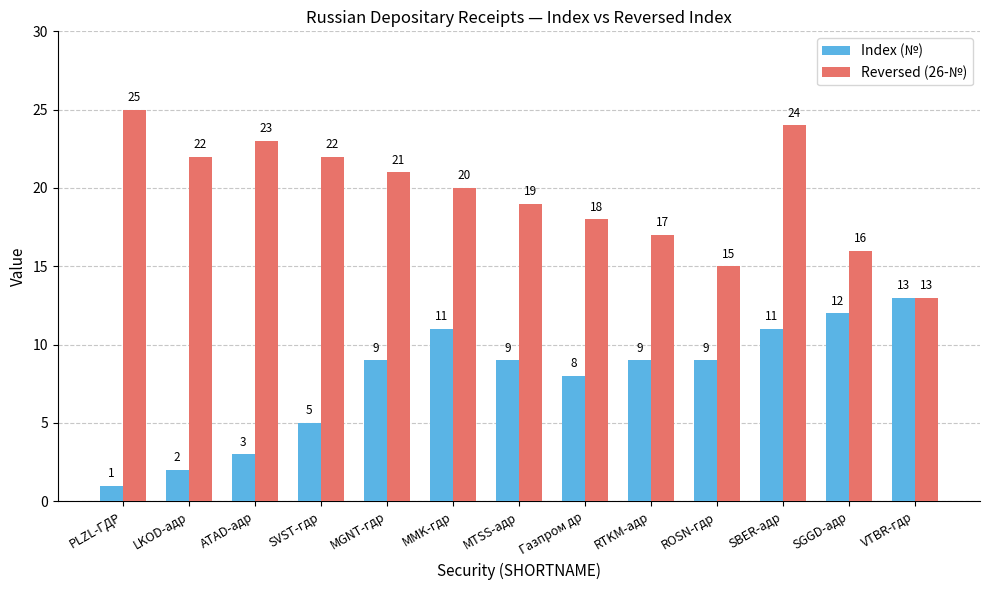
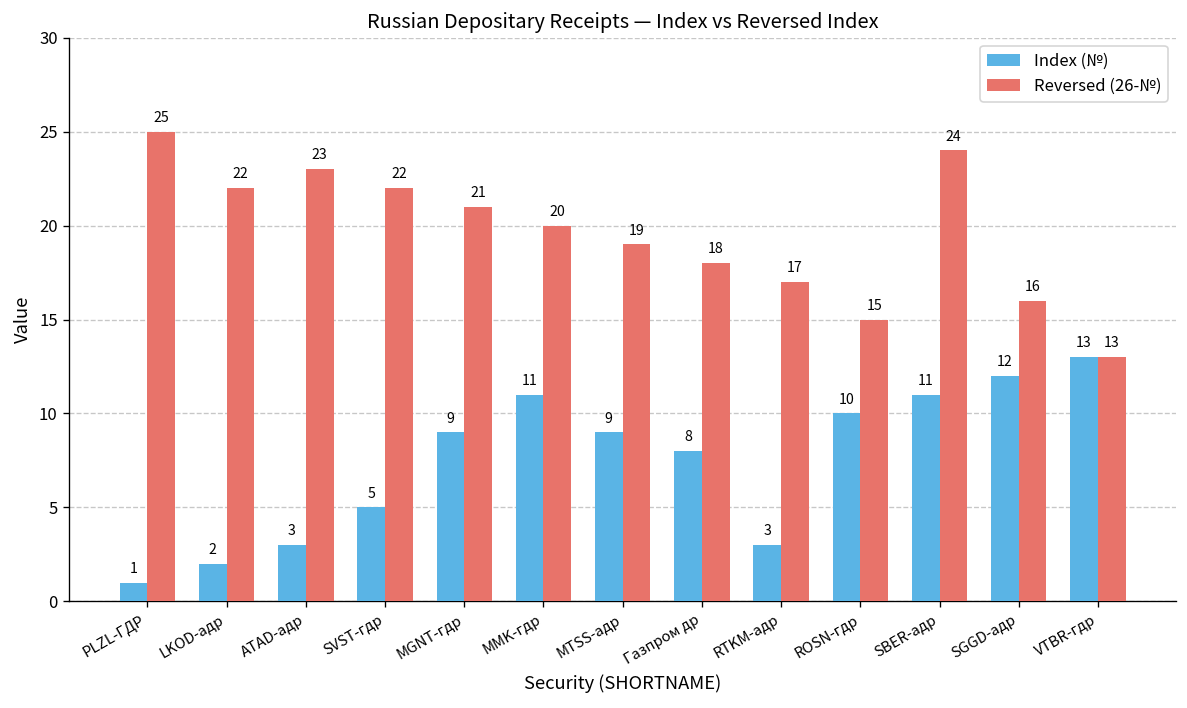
  {
    "Index (№)": {
      "PLZL-ГДР": 1,
      "LKOD-адр": 2,
      "ATAD-адр": 3,
      "SVST-гдр": 5,
      "MGNT-гдр": 9,
      "MMK-гдр": 11,
      "MTSS-адр": 9,
      "Газпром др": 8,
-     "RTKM-адр": 9,
-     "ROSN-гдр": 9,
+     "RTKM-адр": 3,
+     "ROSN-гдр": 10,
      "SBER-адр": 11,
      "SGGD-адр": 12,
      "VTBR-гдр": 13
    },
    "Reversed (26-№)": {
      "PLZL-ГДР": 25,
      "LKOD-адр": 22,
      "ATAD-адр": 23,
      "SVST-гдр": 22,
      "MGNT-гдр": 21,
      "MMK-гдр": 20,
      "MTSS-адр": 19,
      "Газпром др": 18,
      "RTKM-адр": 17,
      "ROSN-гдр": 15,
      "SBER-адр": 24,
      "SGGD-адр": 16,
      "VTBR-гдр": 13
    }
  }
